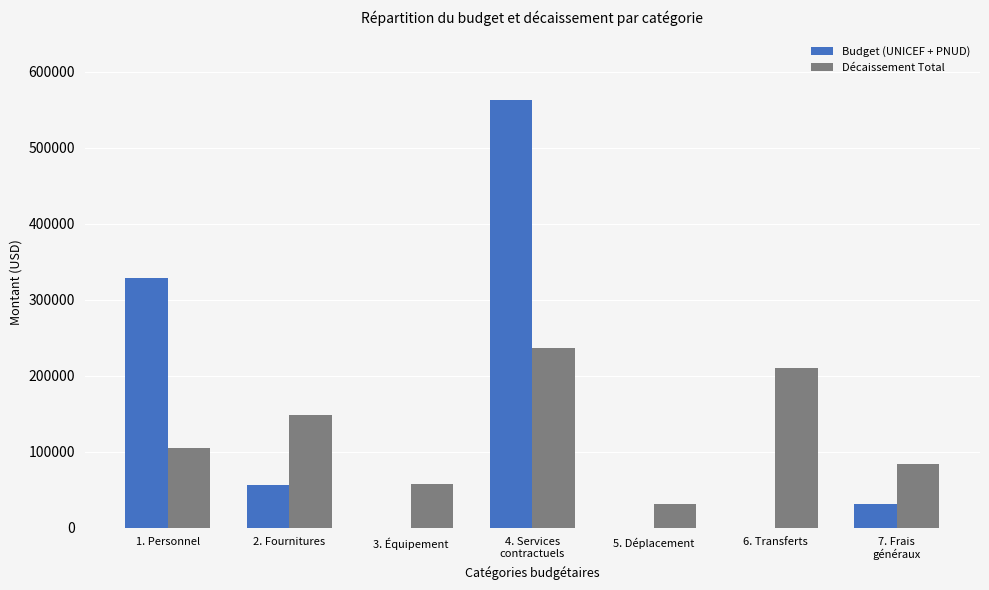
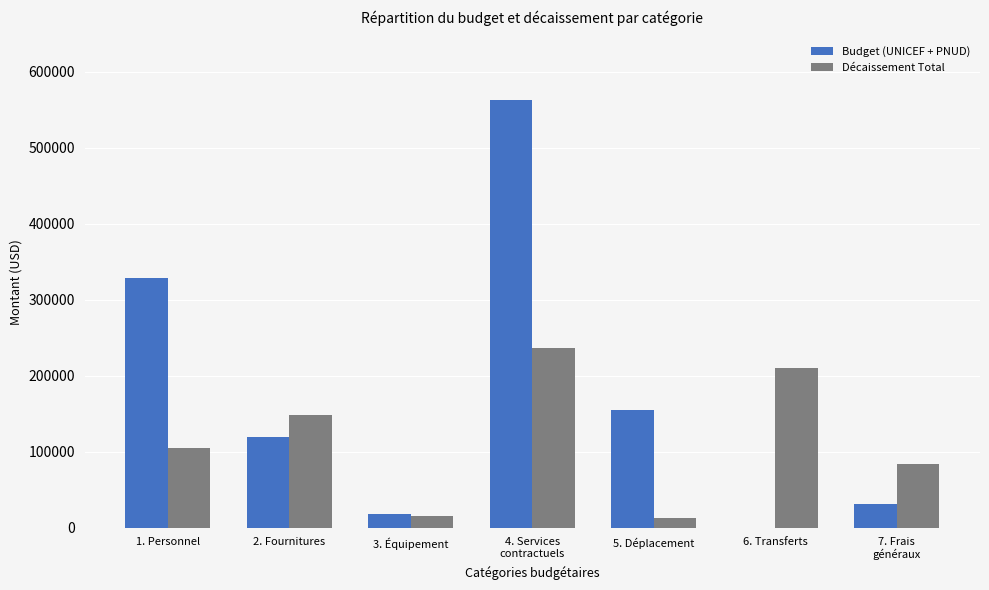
  {
    "Budget (UNICEF + PNUD)": {
      "1. Personnel": 330000,
-     "2. Fournitures": 60000,
-     "3. Équipement": 0,
+     "2. Fournitures": 120000,
+     "3. Équipement": 20000,
      "4. Services contractuels": 560000,
-     "5. Déplacement": 0,
+     "5. Déplacement": 150000,
      "6. Transferts": 0,
      "7. Frais généraux": 30000
    },
    "Décaissement Total": {
      "1. Personnel": 100000,
      "2. Fournitures": 150000,
-     "3. Équipement": 60000,
+     "3. Équipement": 10000,
      "4. Services contractuels": 240000,
-     "5. Déplacement": 30000,
+     "5. Déplacement": 10000,
      "6. Transferts": 210000,
      "7. Frais généraux": 80000
    }
  }
